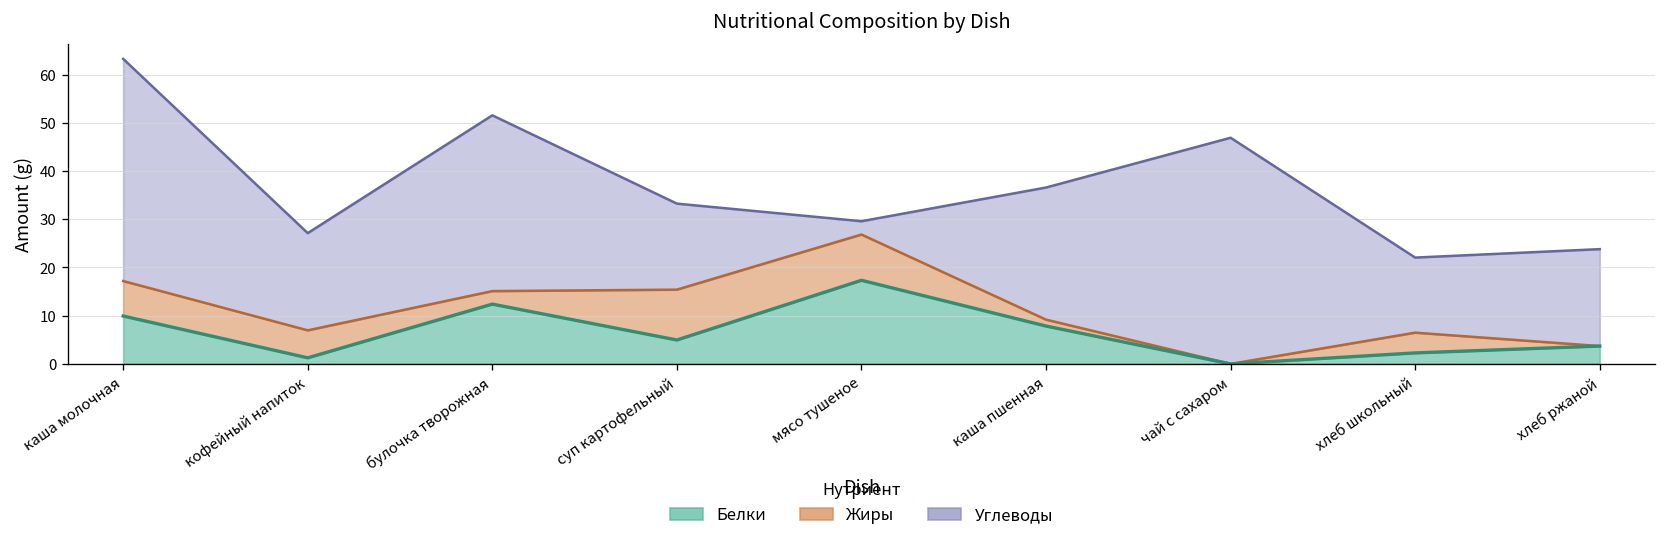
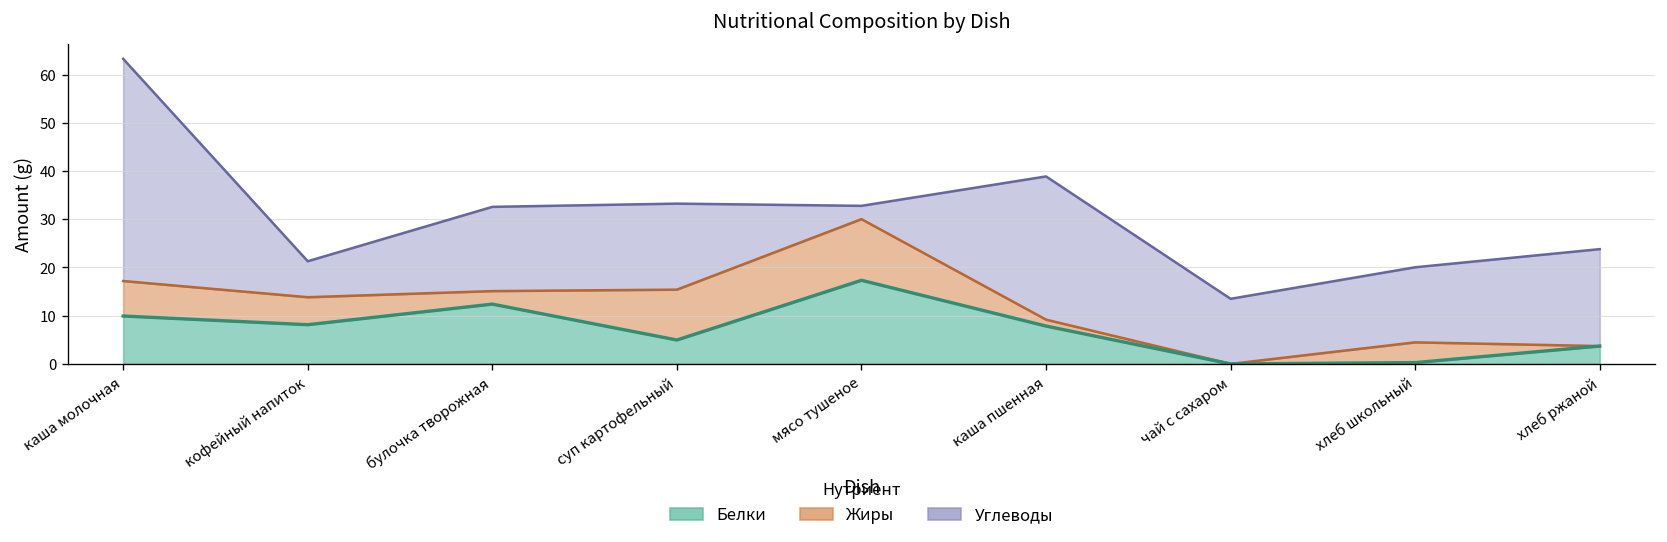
  {
    "Углеводы": {
      "каша молочная": 46,
-     "кофейный напиток": 20,
-     "булочка творожная": 36,
+     "кофейный напиток": 7,
+     "булочка творожная": 17,
      "суп картофельный": 18,
      "мясо тушеное": 3,
-     "каша пшенная": 27,
-     "чай с сахаром": 47,
+     "каша пшенная": 30,
+     "чай с сахаром": 14,
      "хлеб школьный": 16,
      "хлеб ржаной": 20
    },
    "Жиры": {
      "каша молочная": 7,
      "кофейный напиток": 6,
      "булочка творожная": 3,
      "суп картофельный": 10,
-     "мясо тушеное": 9,
+     "мясо тушеное": 13,
      "каша пшенная": 1,
      "хлеб школьный": 4
    },
    "Белки": {
      "каша молочная": 10,
-     "кофейный напиток": 1,
+     "кофейный напиток": 8,
      "булочка творожная": 12,
      "суп картофельный": 5,
      "мясо тушеное": 17,
      "каша пшенная": 8,
-     "хлеб школьный": 2
+     "хлеб школьный": 0
    }
  }
